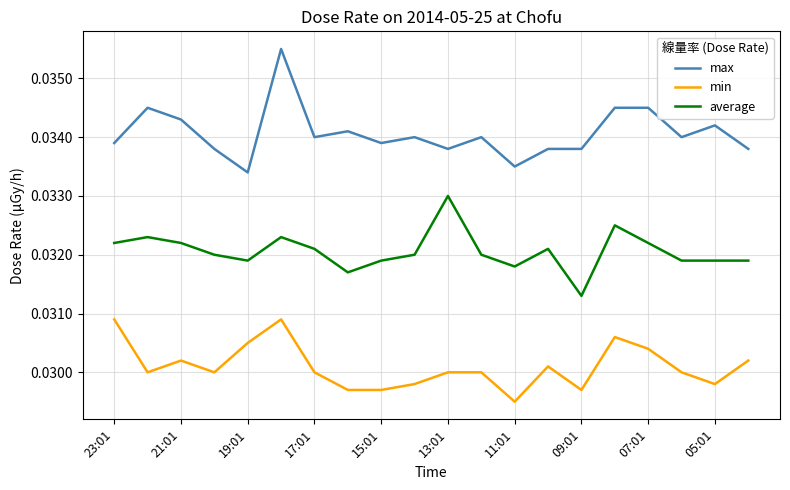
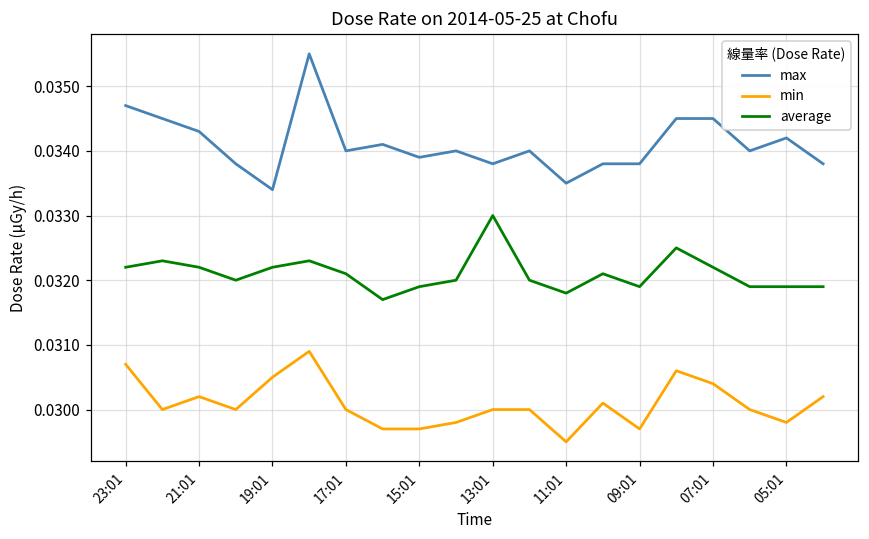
  {
    "max": {
-     "23:01": 0.0339,
+     "23:01": 0.0347,
      "21:01": 0.0343,
      "19:01": 0.0334,
      "17:01": 0.0340,
      "15:01": 0.0339,
      "13:01": 0.0338,
      "11:01": 0.0335,
      "09:01": 0.0338,
      "07:01": 0.0345,
      "05:01": 0.0342
    },
    "min": {
-     "23:01": 0.0309,
+     "23:01": 0.0307,
      "21:01": 0.0302,
      "19:01": 0.0305,
      "17:01": 0.0300,
      "15:01": 0.0297,
      "13:01": 0.0300,
      "11:01": 0.0295,
      "09:01": 0.0297,
      "07:01": 0.0304,
      "05:01": 0.0298
    },
    "average": {
      "23:01": 0.0322,
      "21:01": 0.0322,
-     "19:01": 0.0319,
+     "19:01": 0.0322,
      "17:01": 0.0321,
      "15:01": 0.0319,
      "13:01": 0.0330,
      "11:01": 0.0318,
-     "09:01": 0.0313,
+     "09:01": 0.0319,
      "07:01": 0.0322,
      "05:01": 0.0319
    }
  }
